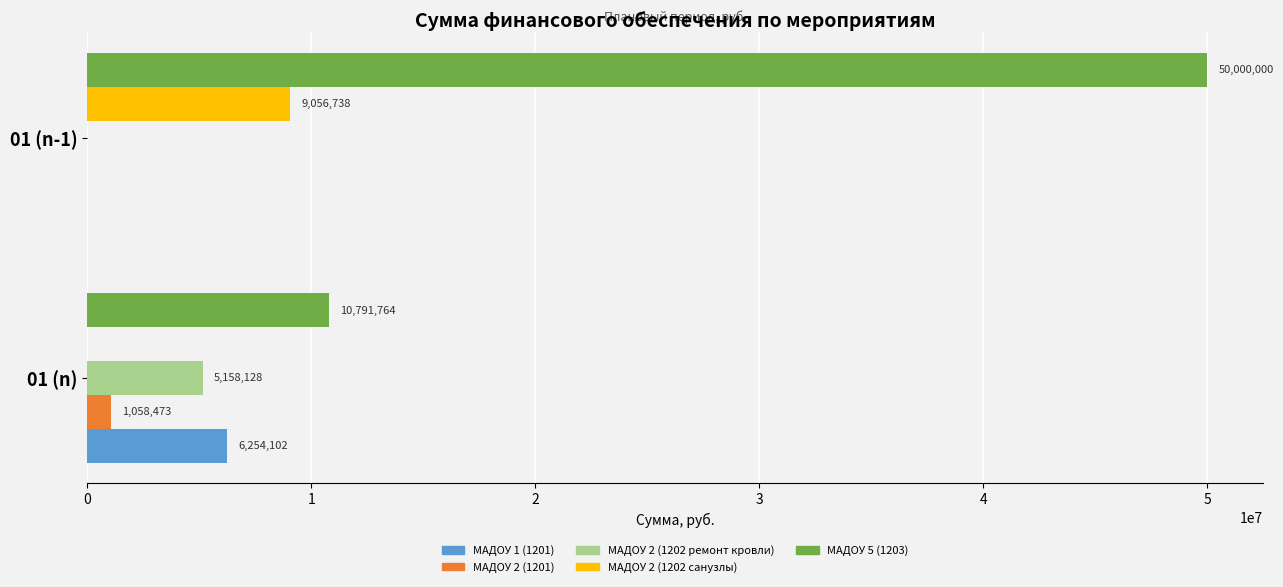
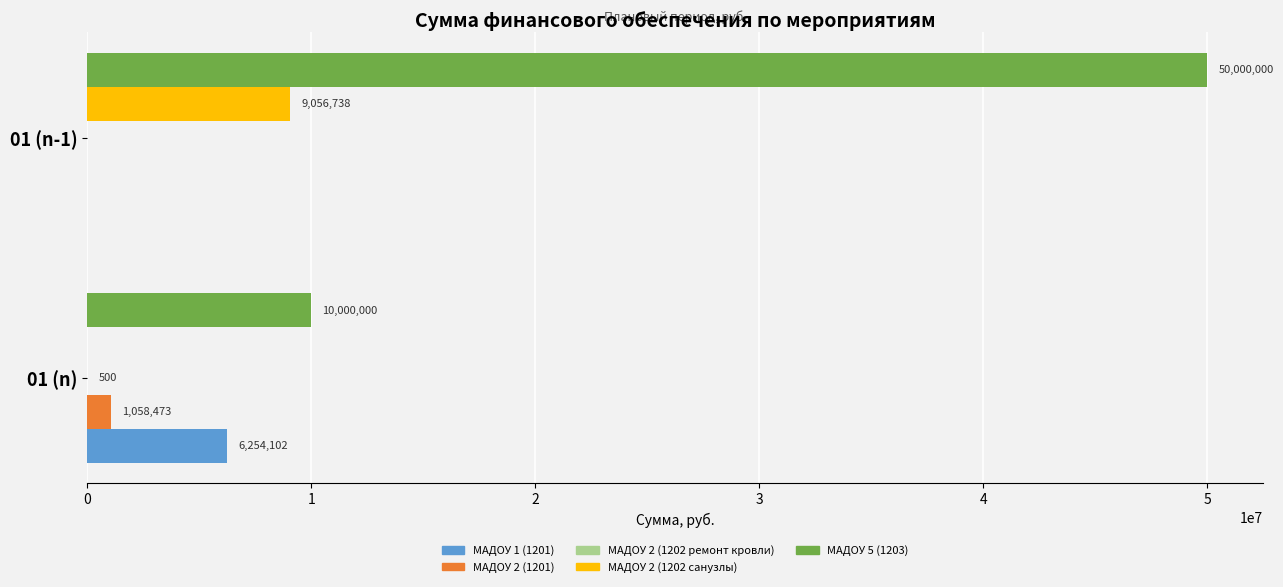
  {
    "МАДОУ 1 (1201)": {
      "01 (n)": "6,254,102"
    },
    "МАДОУ 2 (1201)": {
      "01 (n)": "1,058,473"
    },
    "МАДОУ 2 (1202 ремонт кровли)": {
-     "01 (n)": "5,158,128"
+     "01 (n)": "500"
    },
    "МАДОУ 2 (1202 санузлы)": {
      "01 (n-1)": "9,056,738"
    },
    "МАДОУ 5 (1203)": {
      "01 (n-1)": "50,000,000",
-     "01 (n)": "10,791,764"
+     "01 (n)": "10,000,000"
    }
  }
